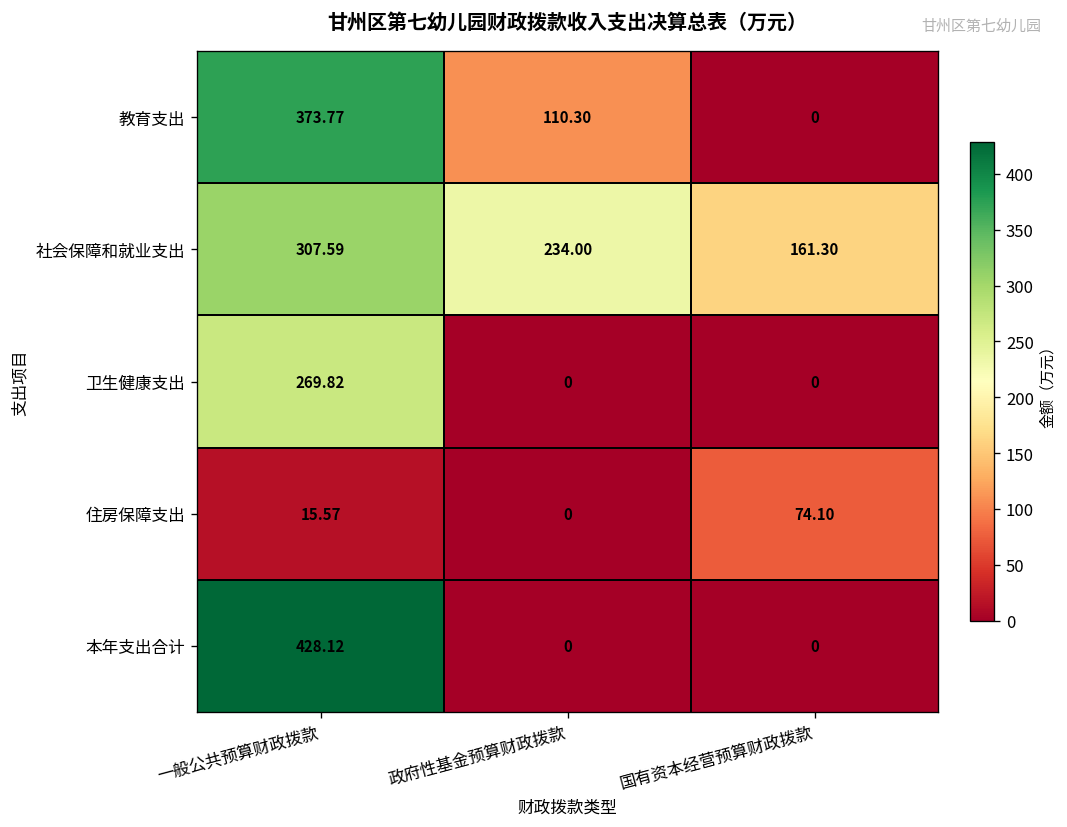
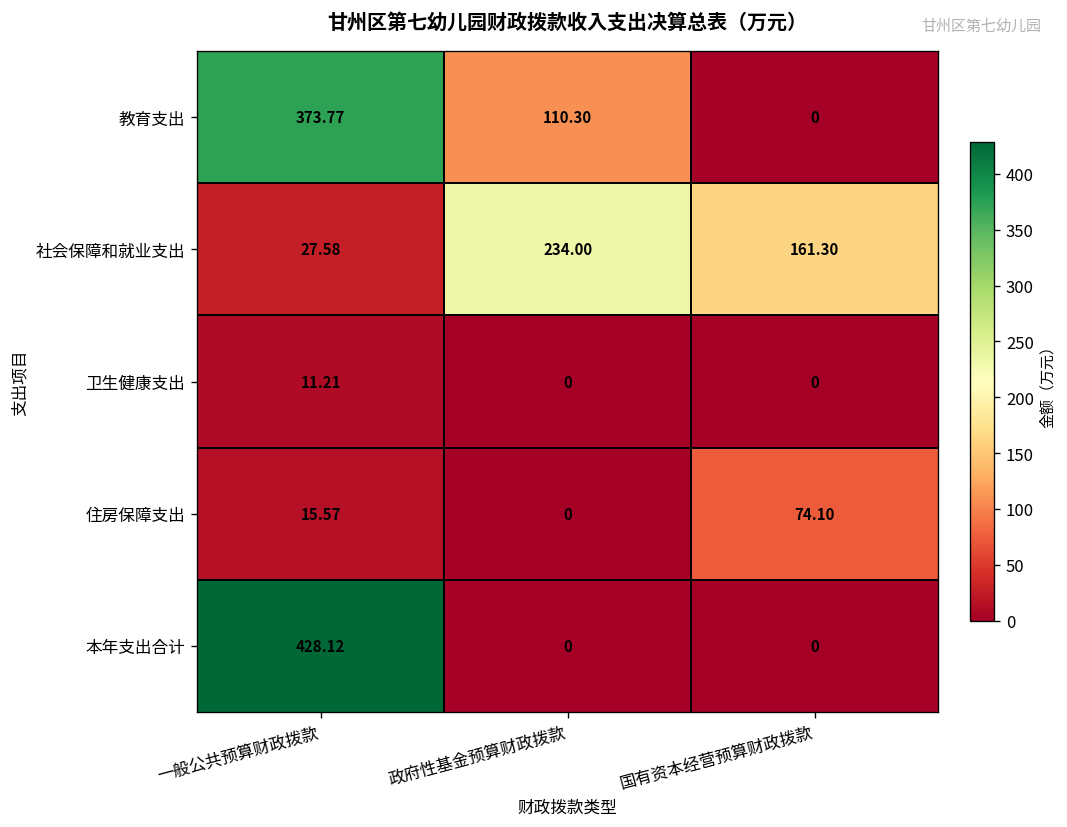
  {
    "教育支出": {
      "一般公共预算财政拨款": 373.77,
      "政府性基金预算财政拨款": 110.30,
      "国有资本经营预算财政拨款": 0
    },
    "社会保障和就业支出": {
-     "一般公共预算财政拨款": 307.59,
+     "一般公共预算财政拨款": 27.58,
      "政府性基金预算财政拨款": 234.00,
      "国有资本经营预算财政拨款": 161.30
    },
    "卫生健康支出": {
-     "一般公共预算财政拨款": 269.82,
+     "一般公共预算财政拨款": 11.21,
      "政府性基金预算财政拨款": 0,
      "国有资本经营预算财政拨款": 0
    },
    "住房保障支出": {
      "一般公共预算财政拨款": 15.57,
      "政府性基金预算财政拨款": 0,
      "国有资本经营预算财政拨款": 74.10
    },
    "本年支出合计": {
      "一般公共预算财政拨款": 428.12,
      "政府性基金预算财政拨款": 0,
      "国有资本经营预算财政拨款": 0
    }
  }
